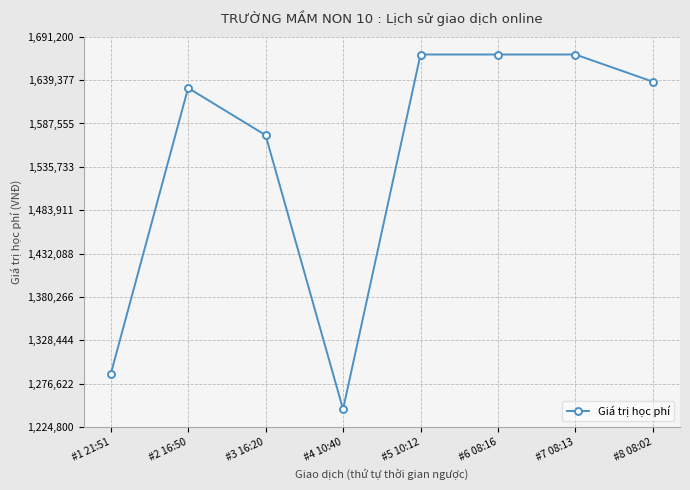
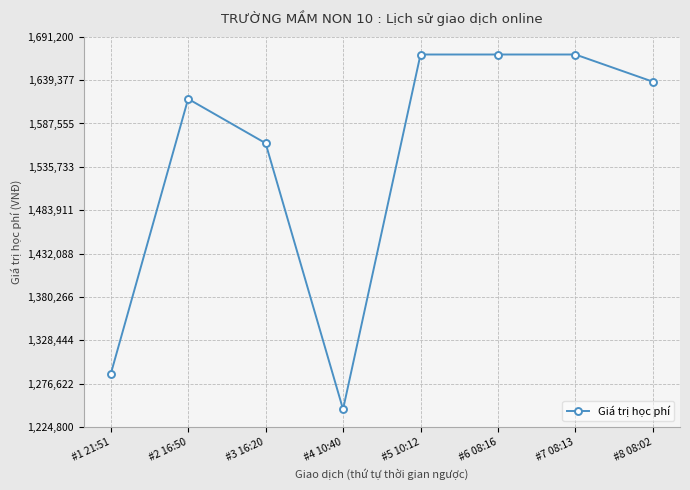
  {
    "#1 21:51": "1,290,000",
-   "#2 16:50": "1,630,000",
-   "#3 16:20": "1,570,000",
+   "#2 16:50": "1,620,000",
+   "#3 16:20": "1,560,000",
    "#4 10:40": "1,250,000",
    "#5 10:12": "1,670,000",
    "#6 08:16": "1,670,000",
    "#7 08:13": "1,670,000",
    "#8 08:02": "1,640,000"
  }
